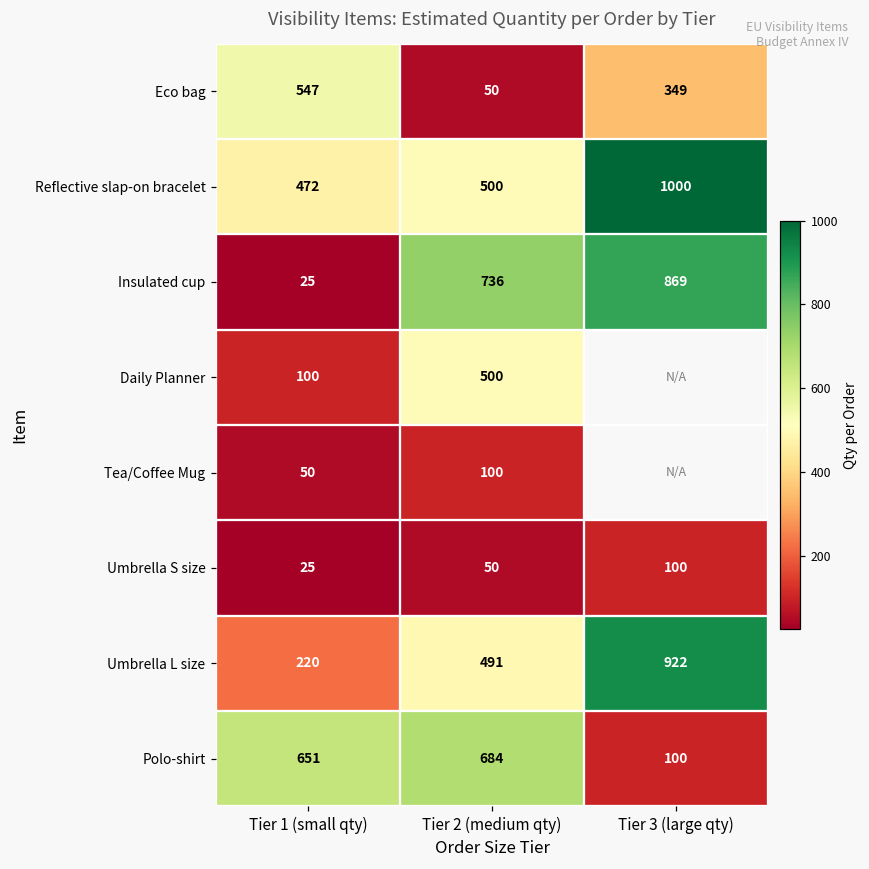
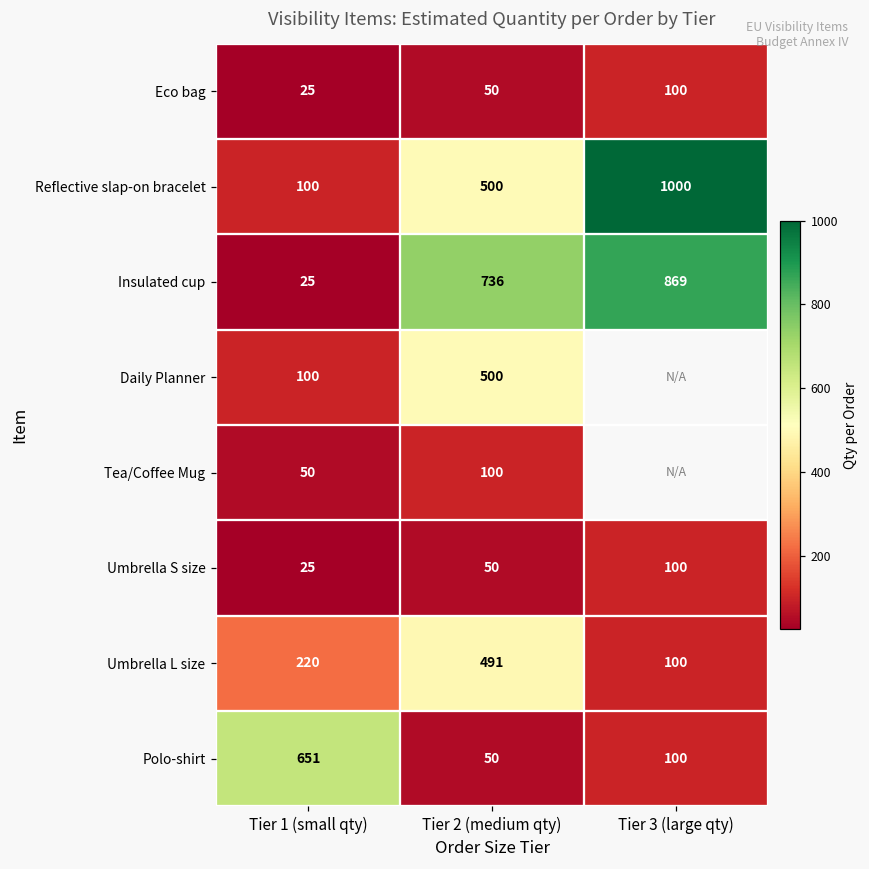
  {
    "Eco bag": {
-     "Tier 1 (small qty)": 547,
+     "Tier 1 (small qty)": 25,
      "Tier 2 (medium qty)": 50,
-     "Tier 3 (large qty)": 349
+     "Tier 3 (large qty)": 100
    },
    "Reflective slap-on bracelet": {
-     "Tier 1 (small qty)": 472,
+     "Tier 1 (small qty)": 100,
      "Tier 2 (medium qty)": 500,
      "Tier 3 (large qty)": 1000
    },
    "Insulated cup": {
      "Tier 1 (small qty)": 25,
      "Tier 2 (medium qty)": 736,
      "Tier 3 (large qty)": 869
    },
    "Daily Planner": {
      "Tier 1 (small qty)": 100,
      "Tier 2 (medium qty)": 500
    },
    "Tea/Coffee Mug": {
      "Tier 1 (small qty)": 50,
      "Tier 2 (medium qty)": 100
    },
    "Umbrella S size": {
      "Tier 1 (small qty)": 25,
      "Tier 2 (medium qty)": 50,
      "Tier 3 (large qty)": 100
    },
    "Umbrella L size": {
      "Tier 1 (small qty)": 220,
      "Tier 2 (medium qty)": 491,
-     "Tier 3 (large qty)": 922
+     "Tier 3 (large qty)": 100
    },
    "Polo-shirt": {
      "Tier 1 (small qty)": 651,
-     "Tier 2 (medium qty)": 684,
+     "Tier 2 (medium qty)": 50,
      "Tier 3 (large qty)": 100
    }
  }
